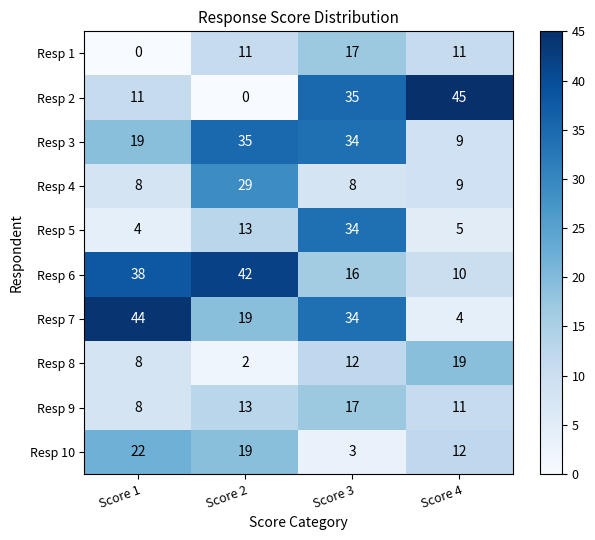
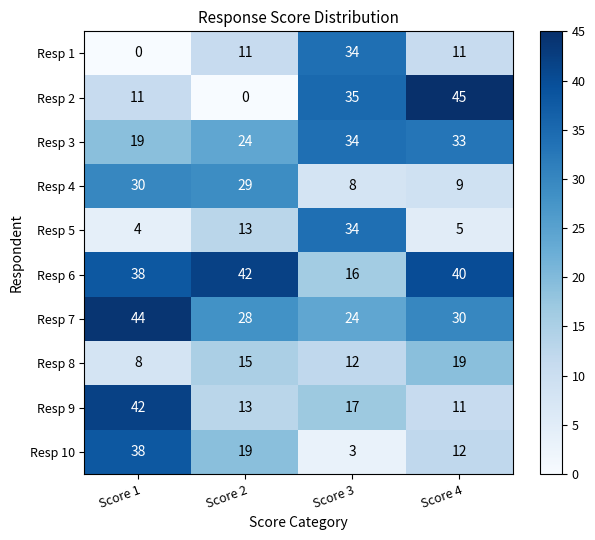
  {
    "Resp 1": {
      "Score 1": 0,
      "Score 2": 11,
-     "Score 3": 17,
+     "Score 3": 34,
      "Score 4": 11
    },
    "Resp 2": {
      "Score 1": 11,
      "Score 2": 0,
      "Score 3": 35,
      "Score 4": 45
    },
    "Resp 3": {
      "Score 1": 19,
-     "Score 2": 35,
+     "Score 2": 24,
      "Score 3": 34,
-     "Score 4": 9
+     "Score 4": 33
    },
    "Resp 4": {
-     "Score 1": 8,
+     "Score 1": 30,
      "Score 2": 29,
      "Score 3": 8,
      "Score 4": 9
    },
    "Resp 5": {
      "Score 1": 4,
      "Score 2": 13,
      "Score 3": 34,
      "Score 4": 5
    },
    "Resp 6": {
      "Score 1": 38,
      "Score 2": 42,
      "Score 3": 16,
-     "Score 4": 10
+     "Score 4": 40
    },
    "Resp 7": {
      "Score 1": 44,
-     "Score 2": 19,
-     "Score 3": 34,
-     "Score 4": 4
+     "Score 2": 28,
+     "Score 3": 24,
+     "Score 4": 30
    },
    "Resp 8": {
      "Score 1": 8,
-     "Score 2": 2,
+     "Score 2": 15,
      "Score 3": 12,
      "Score 4": 19
    },
    "Resp 9": {
-     "Score 1": 8,
+     "Score 1": 42,
      "Score 2": 13,
      "Score 3": 17,
      "Score 4": 11
    },
    "Resp 10": {
-     "Score 1": 22,
+     "Score 1": 38,
      "Score 2": 19,
      "Score 3": 3,
      "Score 4": 12
    }
  }
